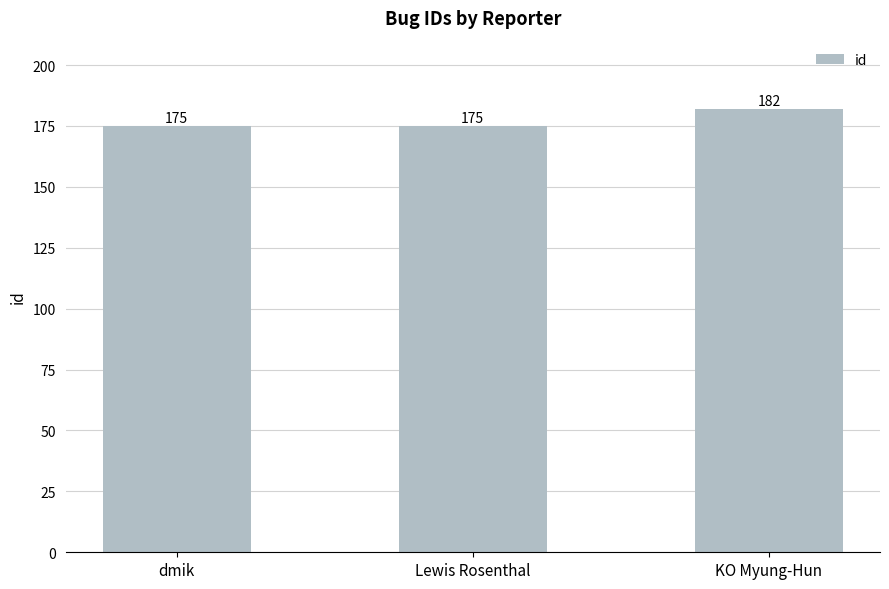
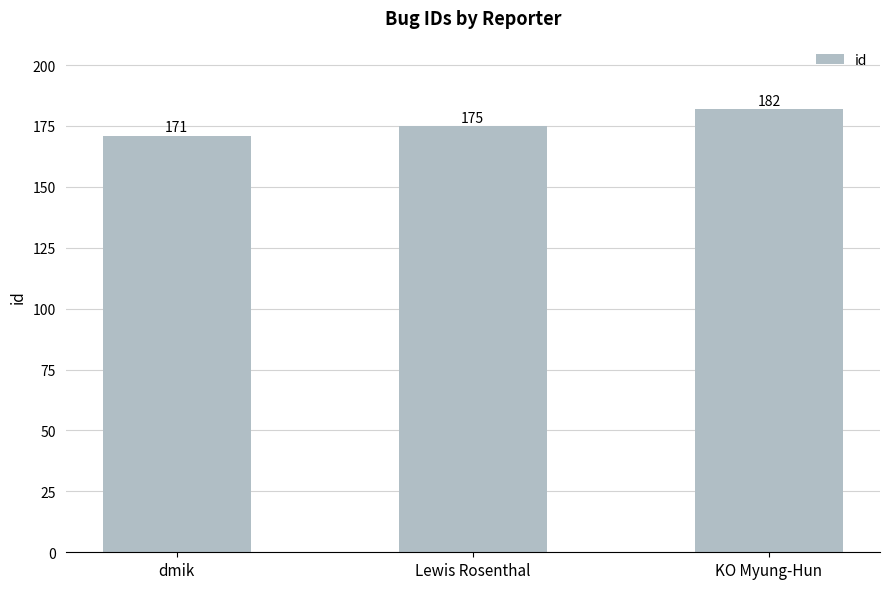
  {
-   "dmik": 175,
+   "dmik": 171,
    "Lewis Rosenthal": 175,
    "KO Myung-Hun": 182
  }
